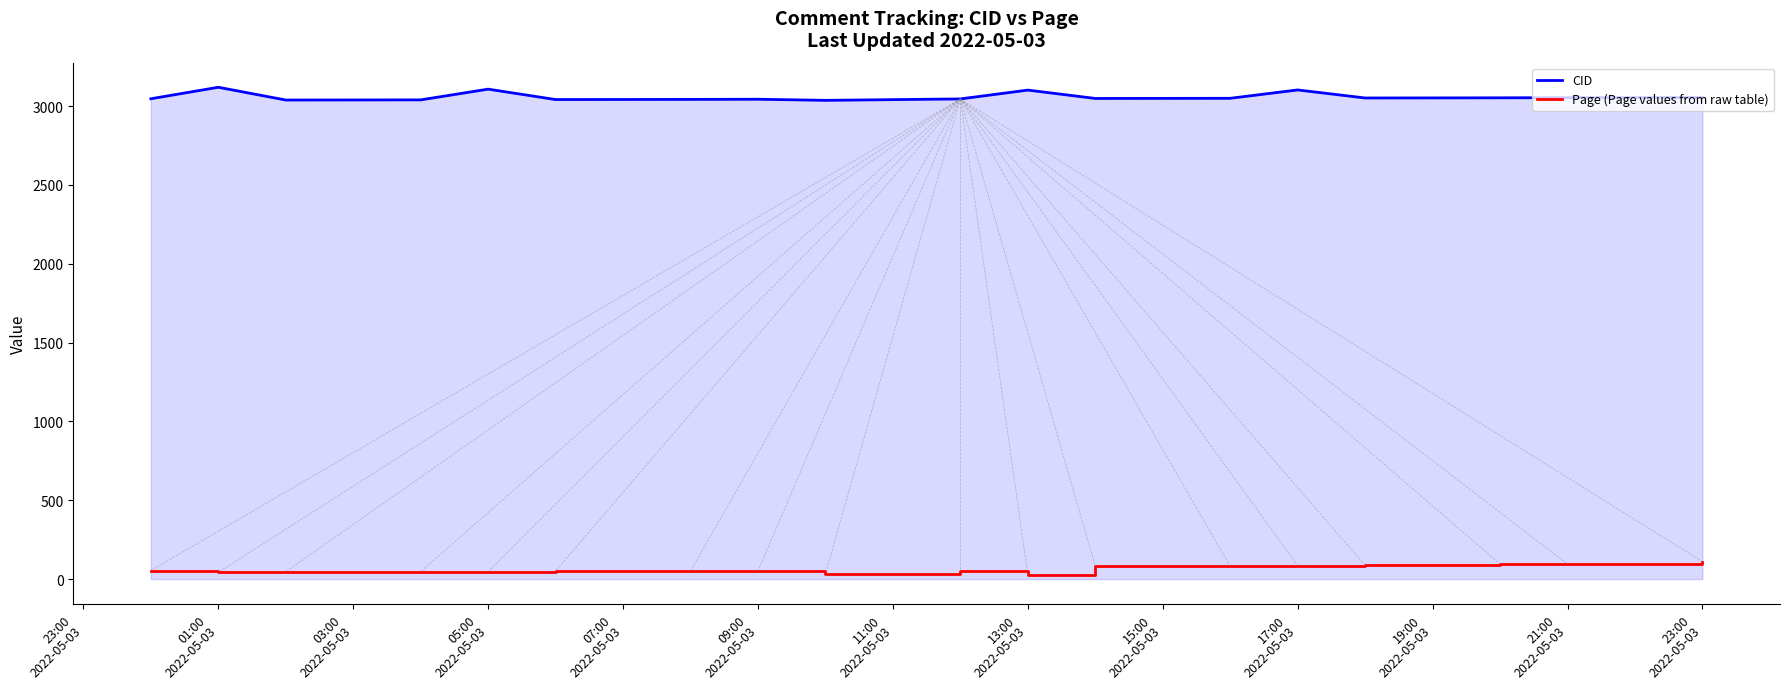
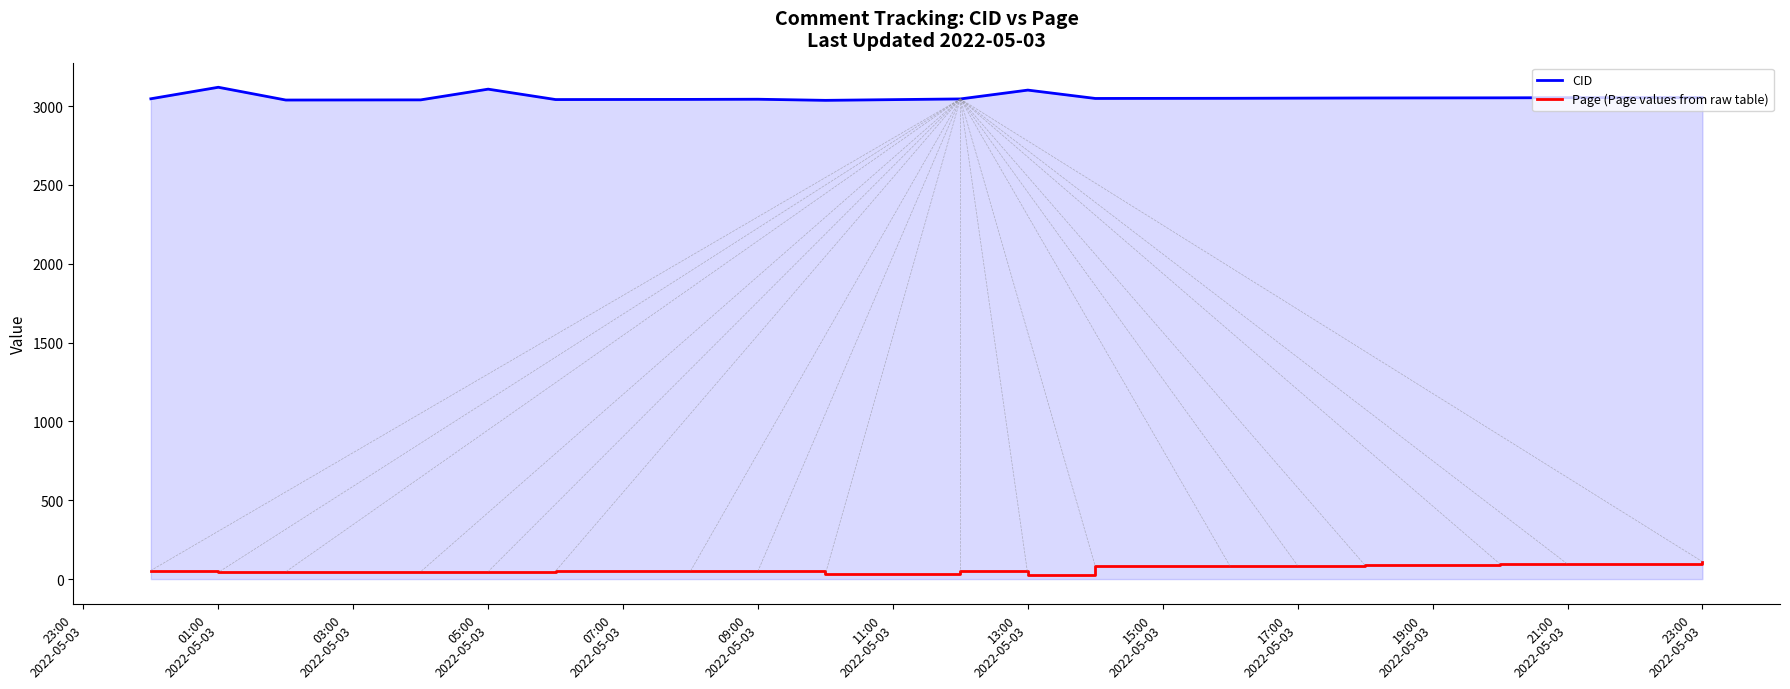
  {
    "CID": {
      "01:00 2022-05-03": 3120,
      "05:00 2022-05-03": 3110,
      "09:00 2022-05-03": 3040,
      "13:00 2022-05-03": 3100,
-     "17:00 2022-05-03": 3100
+     "17:00 2022-05-03": 3050
    }
  }
